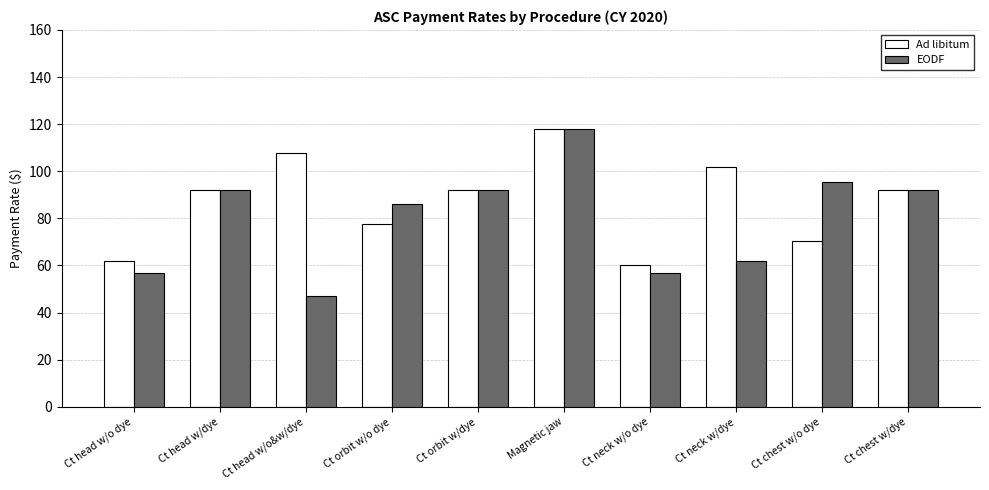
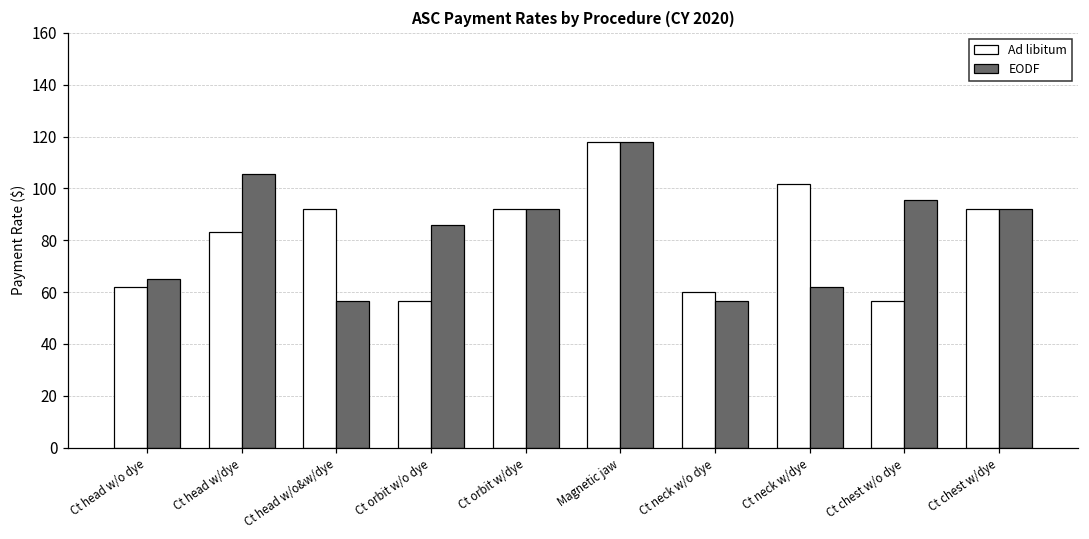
  {
    "Ad libitum": {
      "Ct head w/o dye": 62,
-     "Ct head w/dye": 92,
-     "Ct head w/o&w/dye": 108,
-     "Ct orbit w/o dye": 78,
+     "Ct head w/dye": 83,
+     "Ct head w/o&w/dye": 92,
+     "Ct orbit w/o dye": 57,
      "Ct orbit w/dye": 92,
      "Magnetic jaw": 118,
      "Ct neck w/o dye": 60,
      "Ct neck w/dye": 102,
-     "Ct chest w/o dye": 70,
+     "Ct chest w/o dye": 57,
      "Ct chest w/dye": 92
    },
    "EODF": {
-     "Ct head w/o dye": 57,
-     "Ct head w/dye": 92,
-     "Ct head w/o&w/dye": 47,
+     "Ct head w/o dye": 65,
+     "Ct head w/dye": 106,
+     "Ct head w/o&w/dye": 57,
      "Ct orbit w/o dye": 86,
      "Ct orbit w/dye": 92,
      "Magnetic jaw": 118,
      "Ct neck w/o dye": 57,
      "Ct neck w/dye": 62,
      "Ct chest w/o dye": 96,
      "Ct chest w/dye": 92
    }
  }
